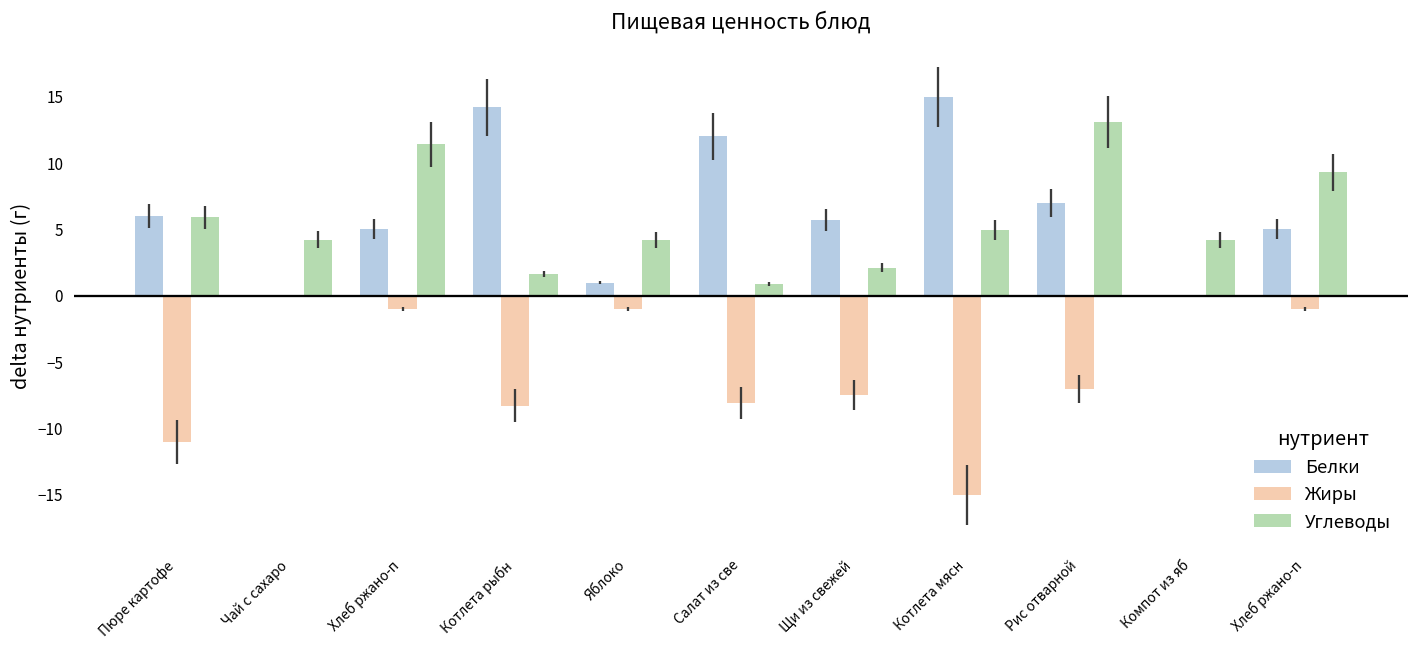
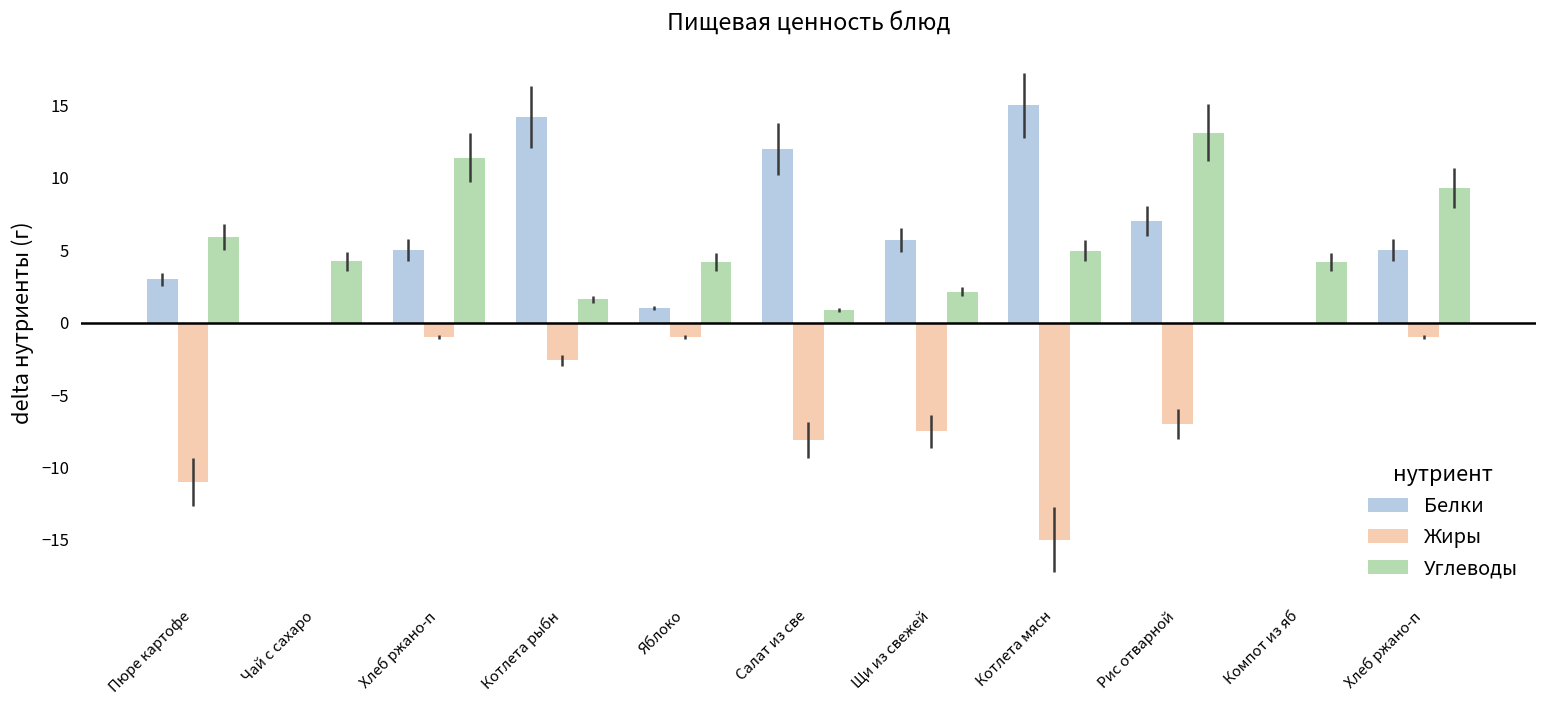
  {
    "Белки": {
-     "Пюре картофе": 6,
+     "Пюре картофе": 3,
      "Чай с сахаро": 0,
      "Котлета рыбн": 14,
      "Яблоко": 1,
      "Салат из све": 12,
      "Щи из свежей": 5.7,
      "Котлета мясн": 15,
      "Рис отварной": 7,
      "Компот из яб": 0
    },
    "Жиры": {
      "Пюре картофе": -11.0,
      "Чай с сахаро": 0.0,
-     "Котлета рыбн": -8.3,
+     "Котлета рыбн": -2.6,
      "Яблоко": -1.0,
      "Салат из све": -8.1,
      "Щи из свежей": -7.5,
      "Котлета мясн": -15.0,
      "Рис отварной": -7.0,
      "Компот из яб": 0.0
    },
    "Углеводы": {
      "Пюре картофе": 5.9,
      "Чай с сахаро": 4.2,
      "Котлета рыбн": 1.6,
      "Яблоко": 4.2,
      "Салат из све": 0.9,
      "Щи из свежей": 2.1,
      "Котлета мясн": 5.0,
      "Рис отварной": 13.1,
      "Компот из яб": 4.2
    }
  }
